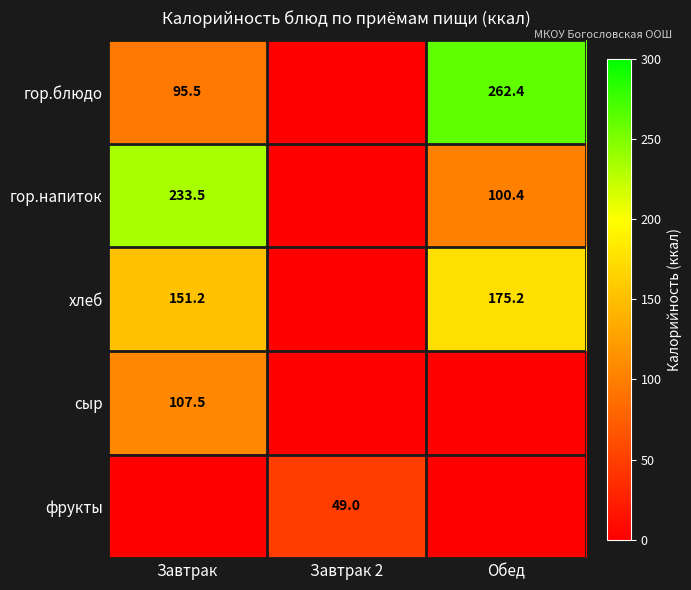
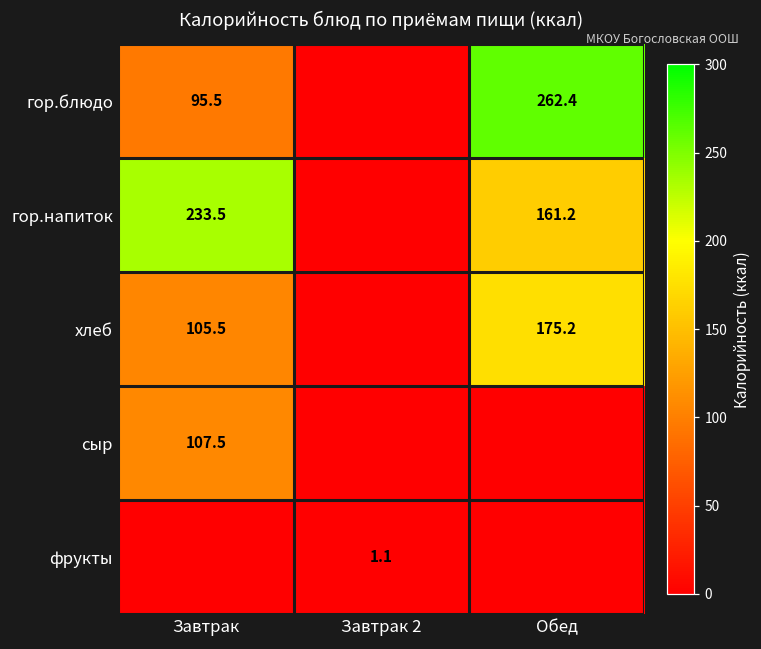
  {
    "гор.блюдо": {
      "Завтрак": 95.5,
      "Обед": 262.4
    },
    "гор.напиток": {
      "Завтрак": 233.5,
-     "Обед": 100.4
+     "Обед": 161.2
    },
    "хлеб": {
-     "Завтрак": 151.2,
+     "Завтрак": 105.5,
      "Обед": 175.2
    },
    "сыр": {
      "Завтрак": 107.5
    },
    "фрукты": {
-     "Завтрак 2": 49.0
+     "Завтрак 2": 1.1
    }
  }
